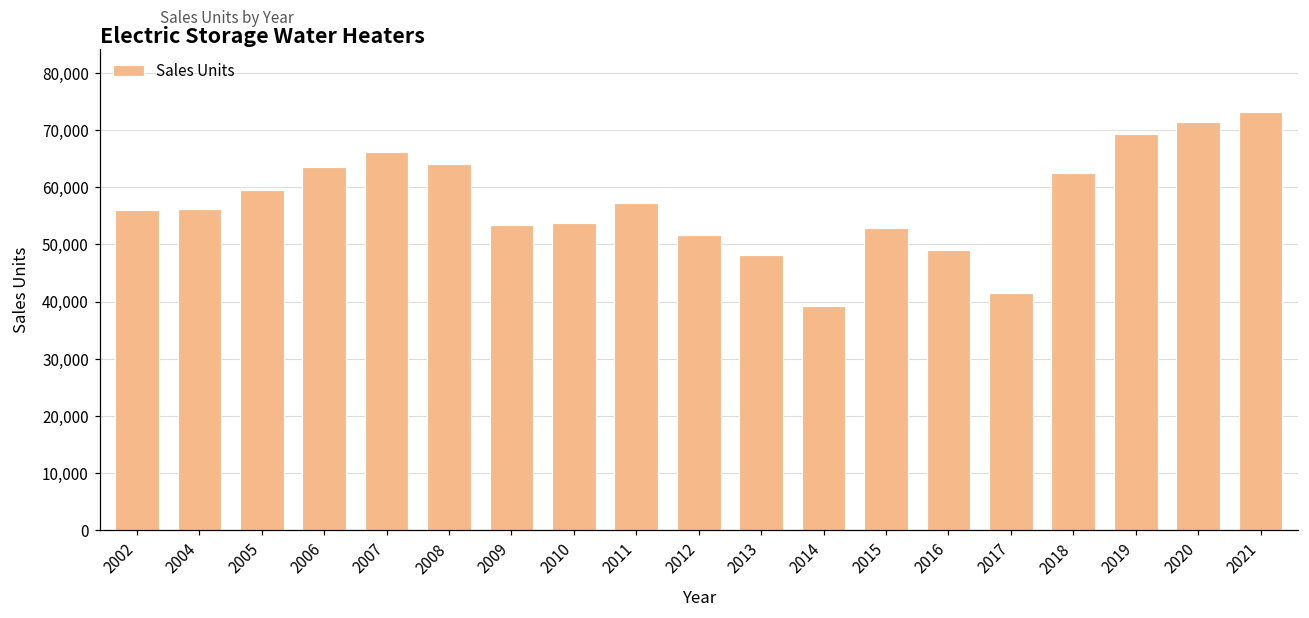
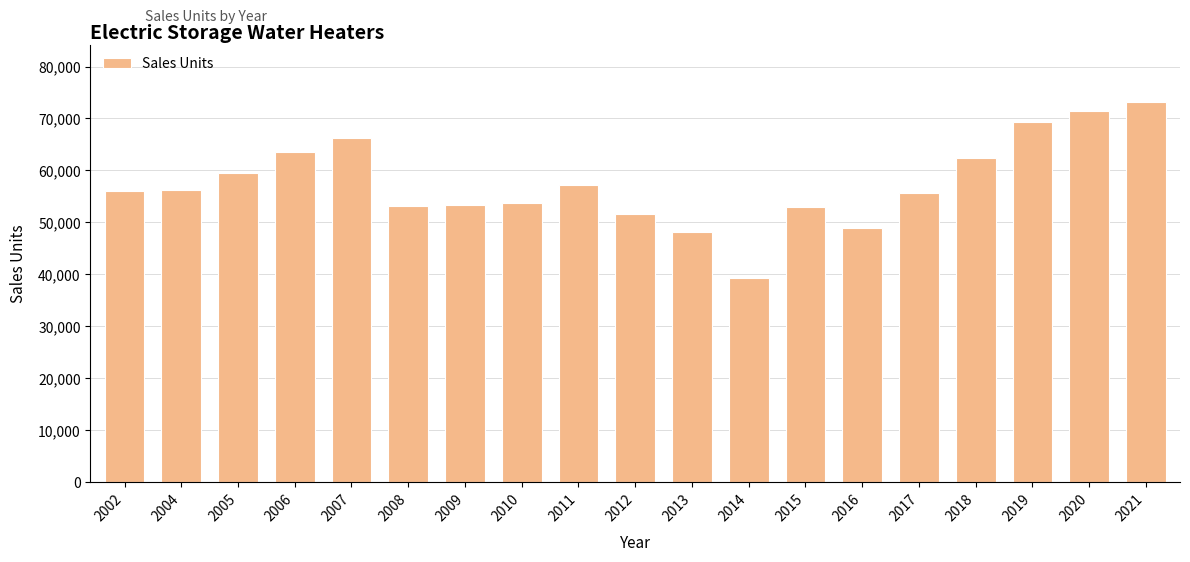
  {
    "2002": "56,000",
    "2004": "56,000",
    "2005": "60,000",
    "2006": "64,000",
    "2007": "66,000",
-   "2008": "64,000",
+   "2008": "53,000",
    "2009": "53,000",
    "2010": "54,000",
    "2011": "57,000",
    "2012": "52,000",
    "2013": "48,000",
    "2014": "39,000",
    "2015": "53,000",
    "2016": "49,000",
-   "2017": "41,000",
+   "2017": "56,000",
    "2018": "62,000",
    "2019": "69,000",
    "2020": "71,000",
    "2021": "73,000"
  }
